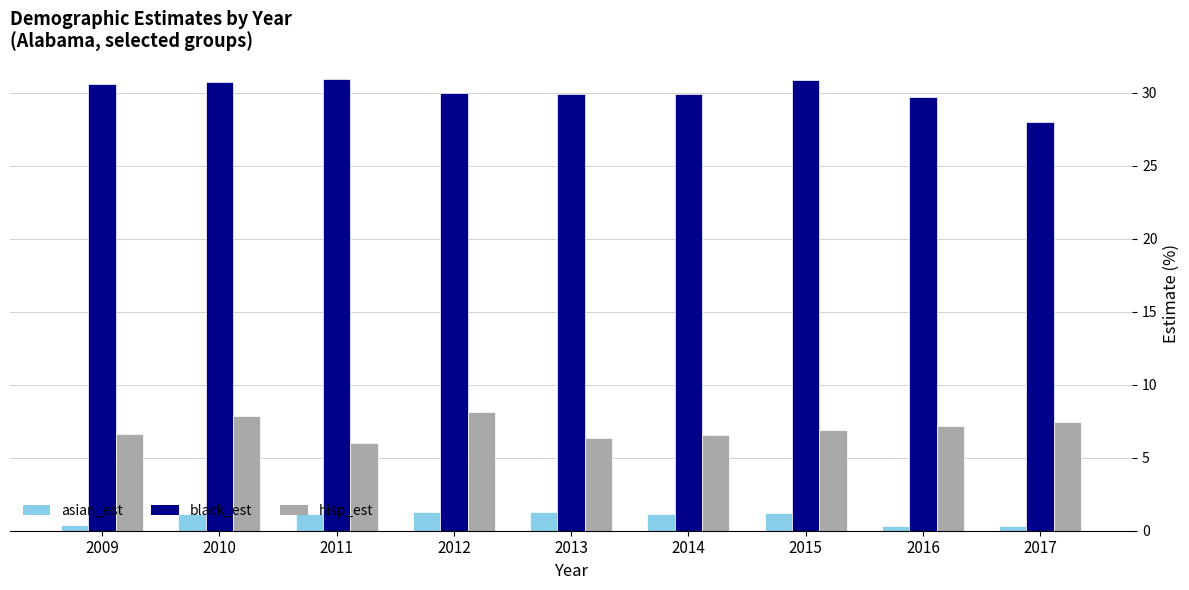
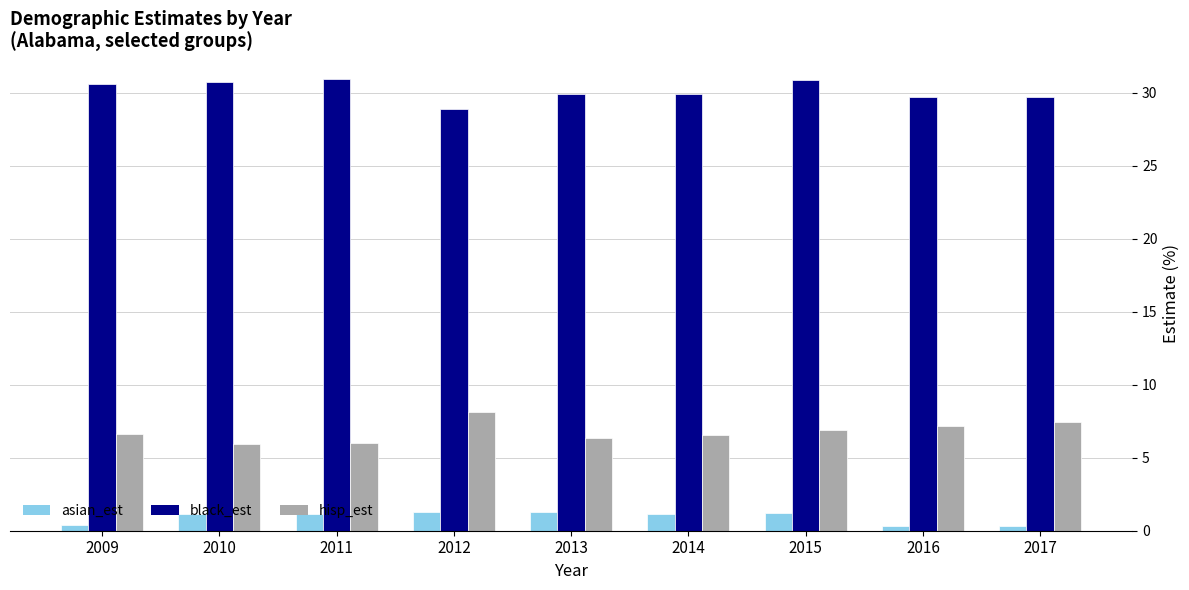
  {
    "asian_est": {
      "2009": 0.4,
      "2010": 1.1,
      "2011": 1.2,
      "2012": 1.3,
      "2013": 1.3,
      "2014": 1.1,
      "2015": 1.2,
      "2016": 0.3,
      "2017": 0.3
    },
    "black_est": {
      "2009": 30.6,
      "2010": 30.8,
      "2011": 30.9,
-     "2012": 30.0,
+     "2012": 28.9,
      "2013": 29.9,
      "2014": 29.9,
      "2015": 30.9,
      "2016": 29.7,
-     "2017": 28.0
+     "2017": 29.7
    },
    "hisp_est": {
      "2009": 6.6,
-     "2010": 7.8,
+     "2010": 5.9,
      "2011": 6.0,
      "2012": 8.1,
      "2013": 6.4,
      "2014": 6.6,
      "2015": 6.9,
      "2016": 7.2,
      "2017": 7.5
    }
  }
